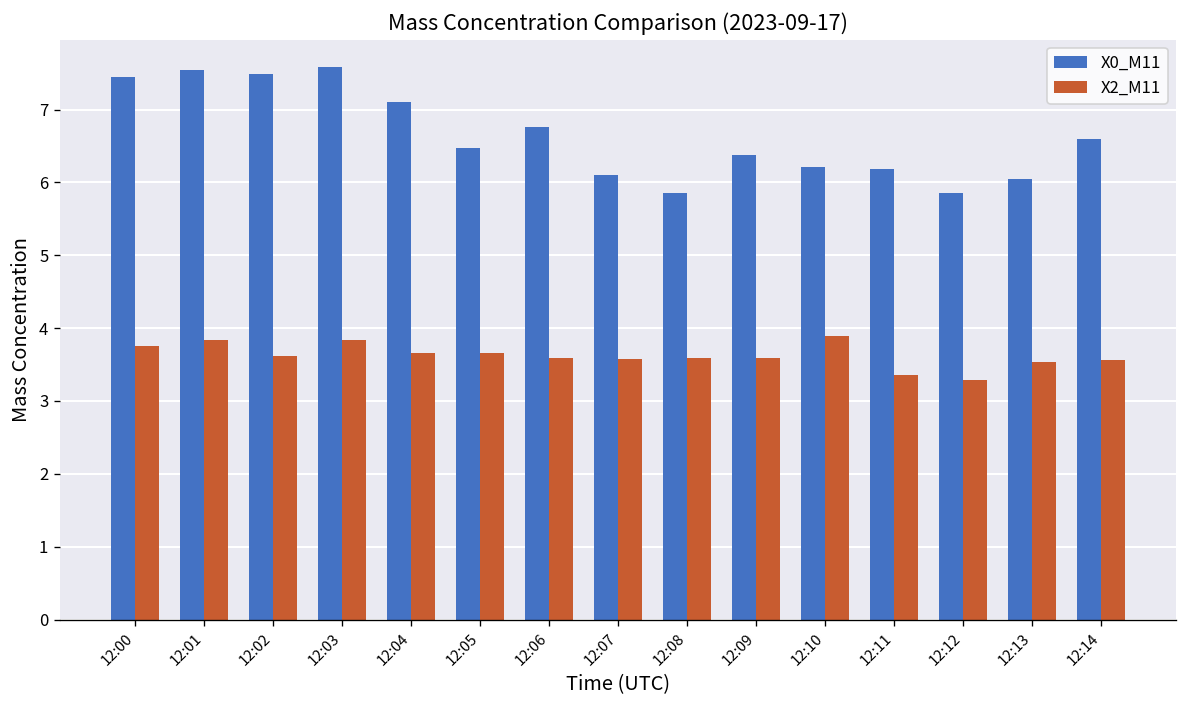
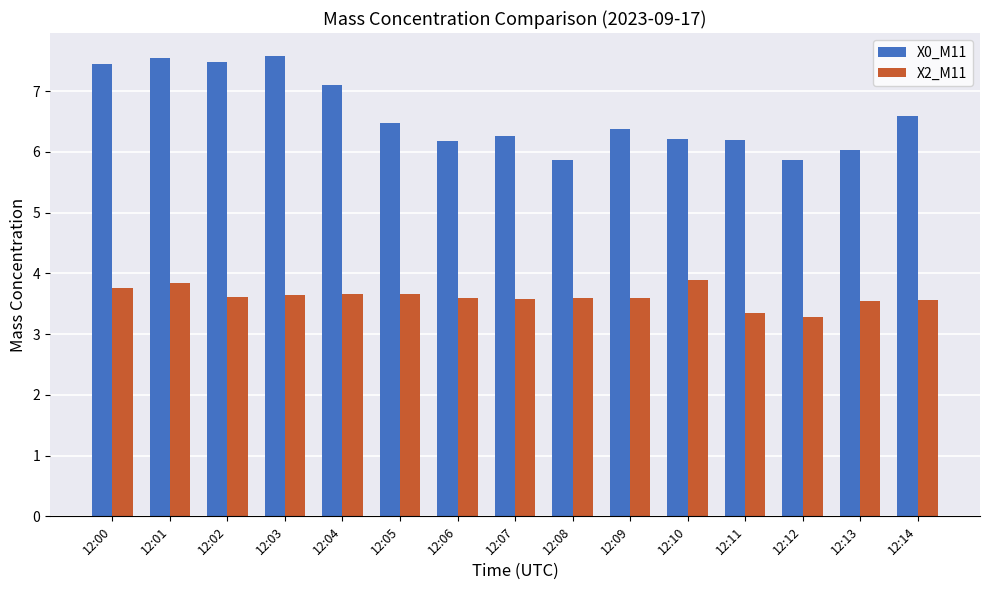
  {
    "X0_M11": {
      "12:00": 7.5,
      "12:01": 7.5,
      "12:02": 7.5,
      "12:03": 7.6,
      "12:04": 7.1,
      "12:05": 6.5,
-     "12:06": 6.8,
-     "12:07": 6.1,
+     "12:06": 6.2,
+     "12:07": 6.3,
      "12:08": 5.9,
      "12:09": 6.4,
      "12:10": 6.2,
      "12:11": 6.2,
      "12:12": 5.9,
      "12:13": 6.0,
      "12:14": 6.6
    },
    "X2_M11": {
      "12:00": 3.8,
      "12:01": 3.8,
      "12:02": 3.6,
-     "12:03": 3.8,
+     "12:03": 3.7,
      "12:04": 3.7,
      "12:05": 3.7,
      "12:06": 3.6,
      "12:07": 3.6,
      "12:08": 3.6,
      "12:09": 3.6,
      "12:10": 3.9,
      "12:11": 3.4,
      "12:12": 3.3,
      "12:13": 3.5,
      "12:14": 3.6
    }
  }
